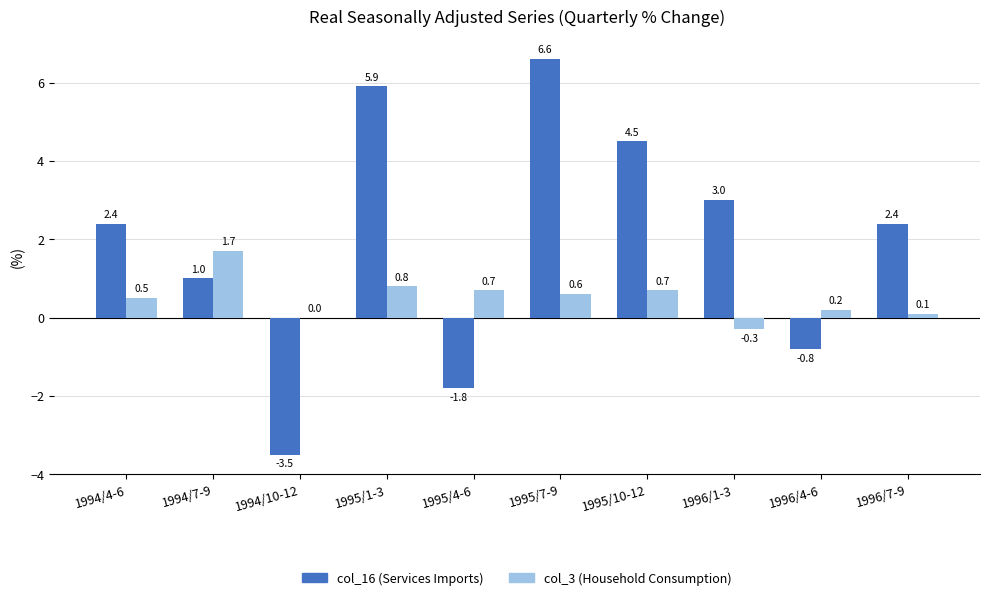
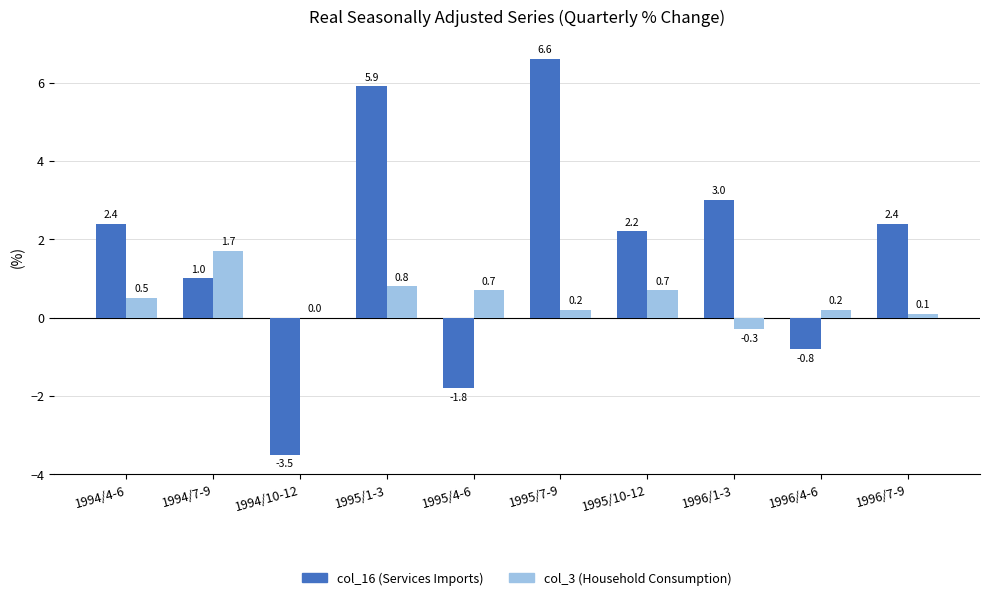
  {
    "col_16 (Services Imports)": {
      "1994/4-6": 2.4,
      "1994/7-9": 1.0,
      "1994/10-12": -3.5,
      "1995/1-3": 5.9,
      "1995/4-6": -1.8,
      "1995/7-9": 6.6,
-     "1995/10-12": 4.5,
+     "1995/10-12": 2.2,
      "1996/1-3": 3.0,
      "1996/4-6": -0.8,
      "1996/7-9": 2.4
    },
    "col_3 (Household Consumption)": {
      "1994/4-6": 0.5,
      "1994/7-9": 1.7,
      "1994/10-12": 0.0,
      "1995/1-3": 0.8,
      "1995/4-6": 0.7,
-     "1995/7-9": 0.6,
+     "1995/7-9": 0.2,
      "1995/10-12": 0.7,
      "1996/1-3": -0.3,
      "1996/4-6": 0.2,
      "1996/7-9": 0.1
    }
  }
